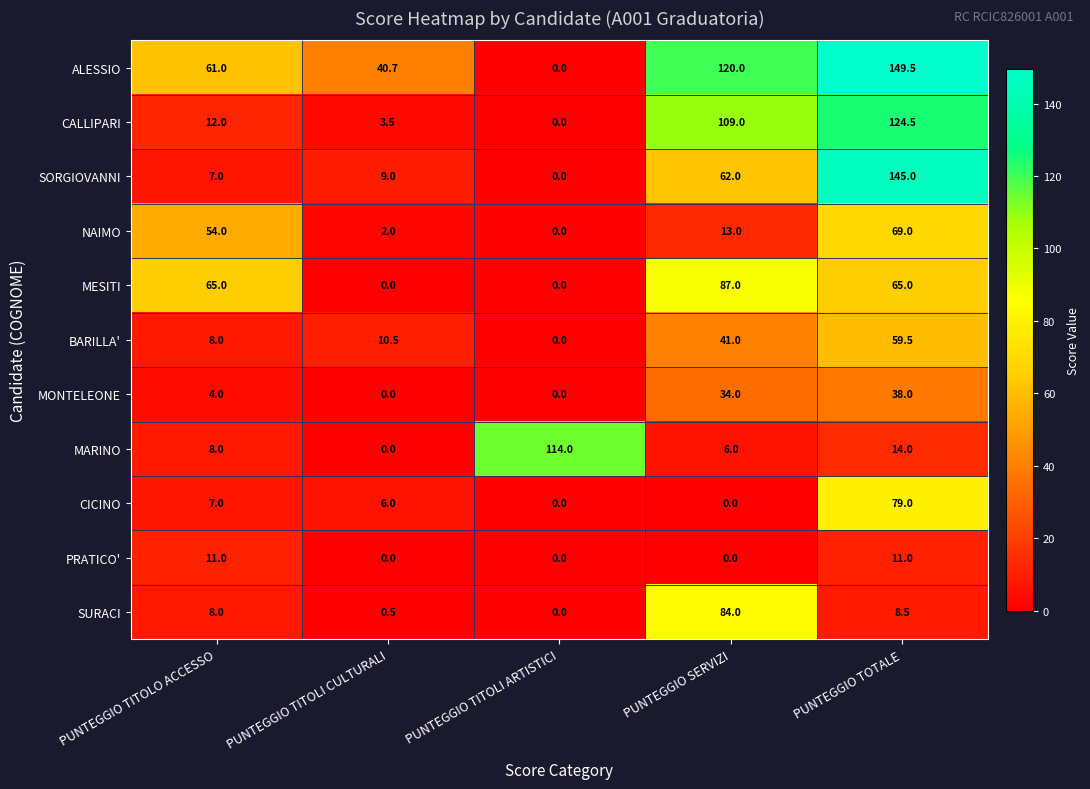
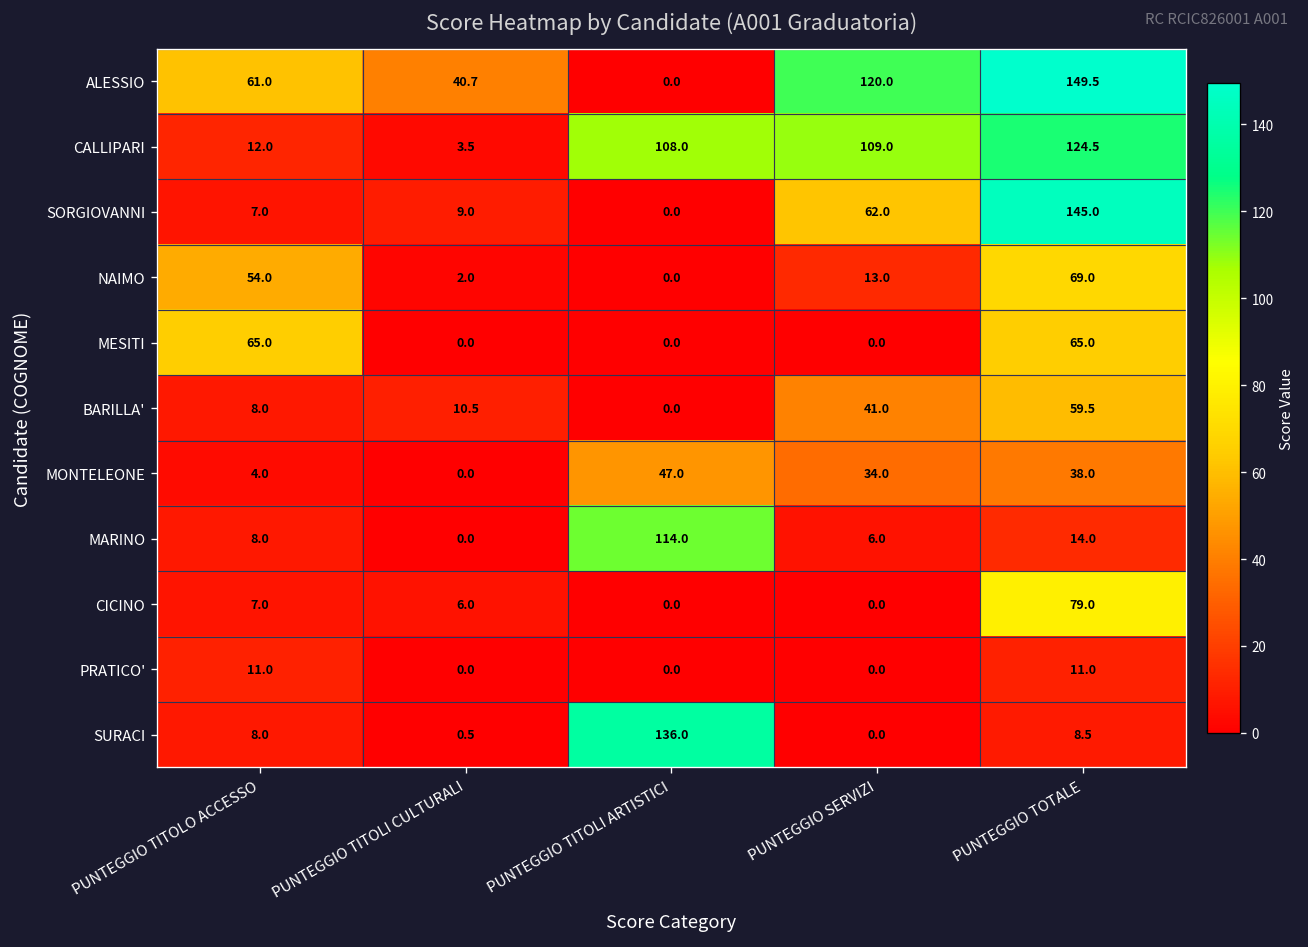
  {
    "ALESSIO": {
      "PUNTEGGIO TITOLO ACCESSO": 61.0,
      "PUNTEGGIO TITOLI CULTURALI": 40.7,
      "PUNTEGGIO TITOLI ARTISTICI": 0.0,
      "PUNTEGGIO SERVIZI": 120.0,
      "PUNTEGGIO TOTALE": 149.5
    },
    "CALLIPARI": {
      "PUNTEGGIO TITOLO ACCESSO": 12.0,
      "PUNTEGGIO TITOLI CULTURALI": 3.5,
-     "PUNTEGGIO TITOLI ARTISTICI": 0.0,
+     "PUNTEGGIO TITOLI ARTISTICI": 108.0,
      "PUNTEGGIO SERVIZI": 109.0,
      "PUNTEGGIO TOTALE": 124.5
    },
    "SORGIOVANNI": {
      "PUNTEGGIO TITOLO ACCESSO": 7.0,
      "PUNTEGGIO TITOLI CULTURALI": 9.0,
      "PUNTEGGIO TITOLI ARTISTICI": 0.0,
      "PUNTEGGIO SERVIZI": 62.0,
      "PUNTEGGIO TOTALE": 145.0
    },
    "NAIMO": {
      "PUNTEGGIO TITOLO ACCESSO": 54.0,
      "PUNTEGGIO TITOLI CULTURALI": 2.0,
      "PUNTEGGIO TITOLI ARTISTICI": 0.0,
      "PUNTEGGIO SERVIZI": 13.0,
      "PUNTEGGIO TOTALE": 69.0
    },
    "MESITI": {
      "PUNTEGGIO TITOLO ACCESSO": 65.0,
      "PUNTEGGIO TITOLI CULTURALI": 0.0,
      "PUNTEGGIO TITOLI ARTISTICI": 0.0,
-     "PUNTEGGIO SERVIZI": 87.0,
+     "PUNTEGGIO SERVIZI": 0.0,
      "PUNTEGGIO TOTALE": 65.0
    },
    "BARILLA'": {
      "PUNTEGGIO TITOLO ACCESSO": 8.0,
      "PUNTEGGIO TITOLI CULTURALI": 10.5,
      "PUNTEGGIO TITOLI ARTISTICI": 0.0,
      "PUNTEGGIO SERVIZI": 41.0,
      "PUNTEGGIO TOTALE": 59.5
    },
    "MONTELEONE": {
      "PUNTEGGIO TITOLO ACCESSO": 4.0,
      "PUNTEGGIO TITOLI CULTURALI": 0.0,
-     "PUNTEGGIO TITOLI ARTISTICI": 0.0,
+     "PUNTEGGIO TITOLI ARTISTICI": 47.0,
      "PUNTEGGIO SERVIZI": 34.0,
      "PUNTEGGIO TOTALE": 38.0
    },
    "MARINO": {
      "PUNTEGGIO TITOLO ACCESSO": 8.0,
      "PUNTEGGIO TITOLI CULTURALI": 0.0,
      "PUNTEGGIO TITOLI ARTISTICI": 114.0,
      "PUNTEGGIO SERVIZI": 6.0,
      "PUNTEGGIO TOTALE": 14.0
    },
    "CICINO": {
      "PUNTEGGIO TITOLO ACCESSO": 7.0,
      "PUNTEGGIO TITOLI CULTURALI": 6.0,
      "PUNTEGGIO TITOLI ARTISTICI": 0.0,
      "PUNTEGGIO SERVIZI": 0.0,
      "PUNTEGGIO TOTALE": 79.0
    },
    "PRATICO'": {
      "PUNTEGGIO TITOLO ACCESSO": 11.0,
      "PUNTEGGIO TITOLI CULTURALI": 0.0,
      "PUNTEGGIO TITOLI ARTISTICI": 0.0,
      "PUNTEGGIO SERVIZI": 0.0,
      "PUNTEGGIO TOTALE": 11.0
    },
    "SURACI": {
      "PUNTEGGIO TITOLO ACCESSO": 8.0,
      "PUNTEGGIO TITOLI CULTURALI": 0.5,
-     "PUNTEGGIO TITOLI ARTISTICI": 0.0,
-     "PUNTEGGIO SERVIZI": 84.0,
+     "PUNTEGGIO TITOLI ARTISTICI": 136.0,
+     "PUNTEGGIO SERVIZI": 0.0,
      "PUNTEGGIO TOTALE": 8.5
    }
  }
